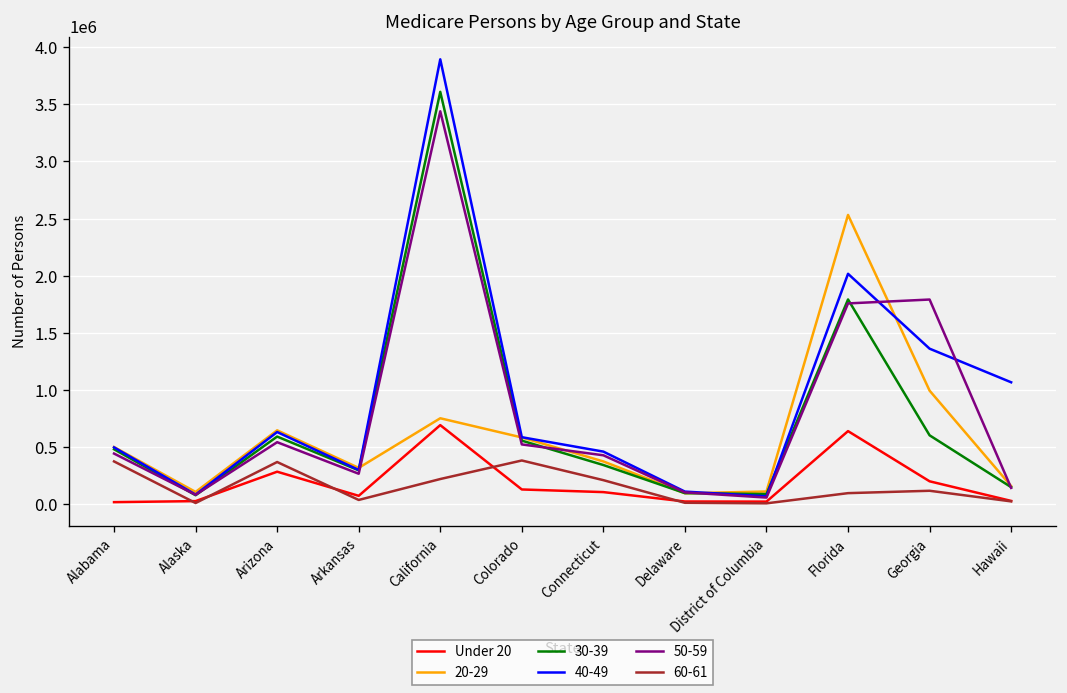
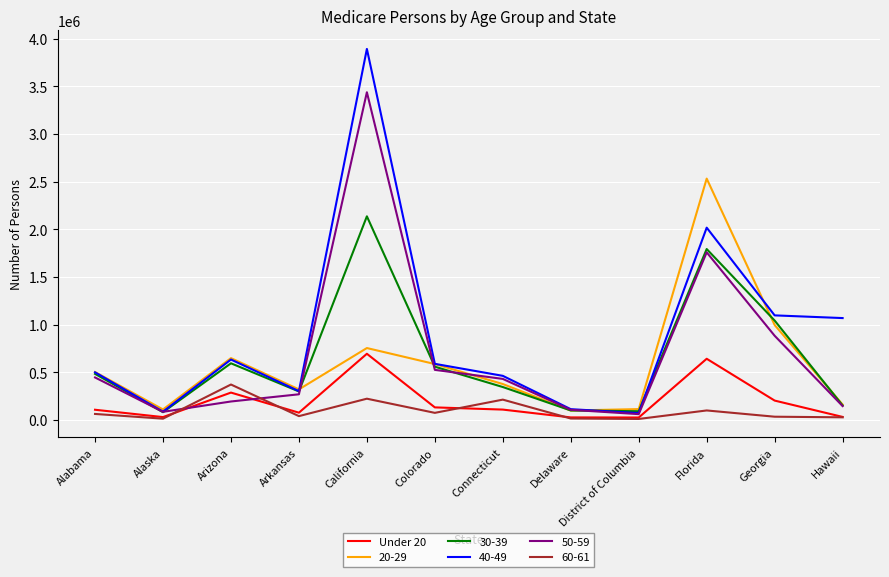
  {
    "Under 20": {
-     "Alabama": 0,
+     "Alabama": 100000,
      "Arizona": 300000,
      "Arkansas": 100000,
      "California": 700000,
      "Colorado": 100000,
      "Connecticut": 100000,
      "Florida": 600000,
      "Georgia": 200000
    },
    "20-29": {
      "California": 800000,
      "Connecticut": 400000,
      "Florida": 2500000,
      "Georgia": 1000000
    },
    "30-39": {
      "Arizona": 600000,
-     "California": 3600000,
+     "California": 2100000,
      "Colorado": 600000,
      "Connecticut": 300000,
      "Florida": 1800000,
-     "Georgia": 600000
+     "Georgia": 1000000
    },
    "40-49": {
      "California": 3900000,
      "Connecticut": 500000,
      "Florida": 2000000,
-     "Georgia": 1400000,
+     "Georgia": 1100000,
      "Hawaii": 1100000
    },
    "50-59": {
      "Alabama": 400000,
-     "Arizona": 500000,
+     "Arizona": 200000,
      "Arkansas": 300000,
      "California": 3400000,
      "Colorado": 500000,
      "Connecticut": 400000,
      "Florida": 1800000,
-     "Georgia": 1800000
+     "Georgia": 900000
    },
    "60-61": {
-     "Alabama": 400000,
+     "Alabama": 100000,
      "Arizona": 400000,
      "Arkansas": 0,
      "California": 200000,
-     "Colorado": 400000,
+     "Colorado": 100000,
      "Connecticut": 200000,
      "Florida": 100000,
-     "Georgia": 100000
+     "Georgia": 0
    }
  }
